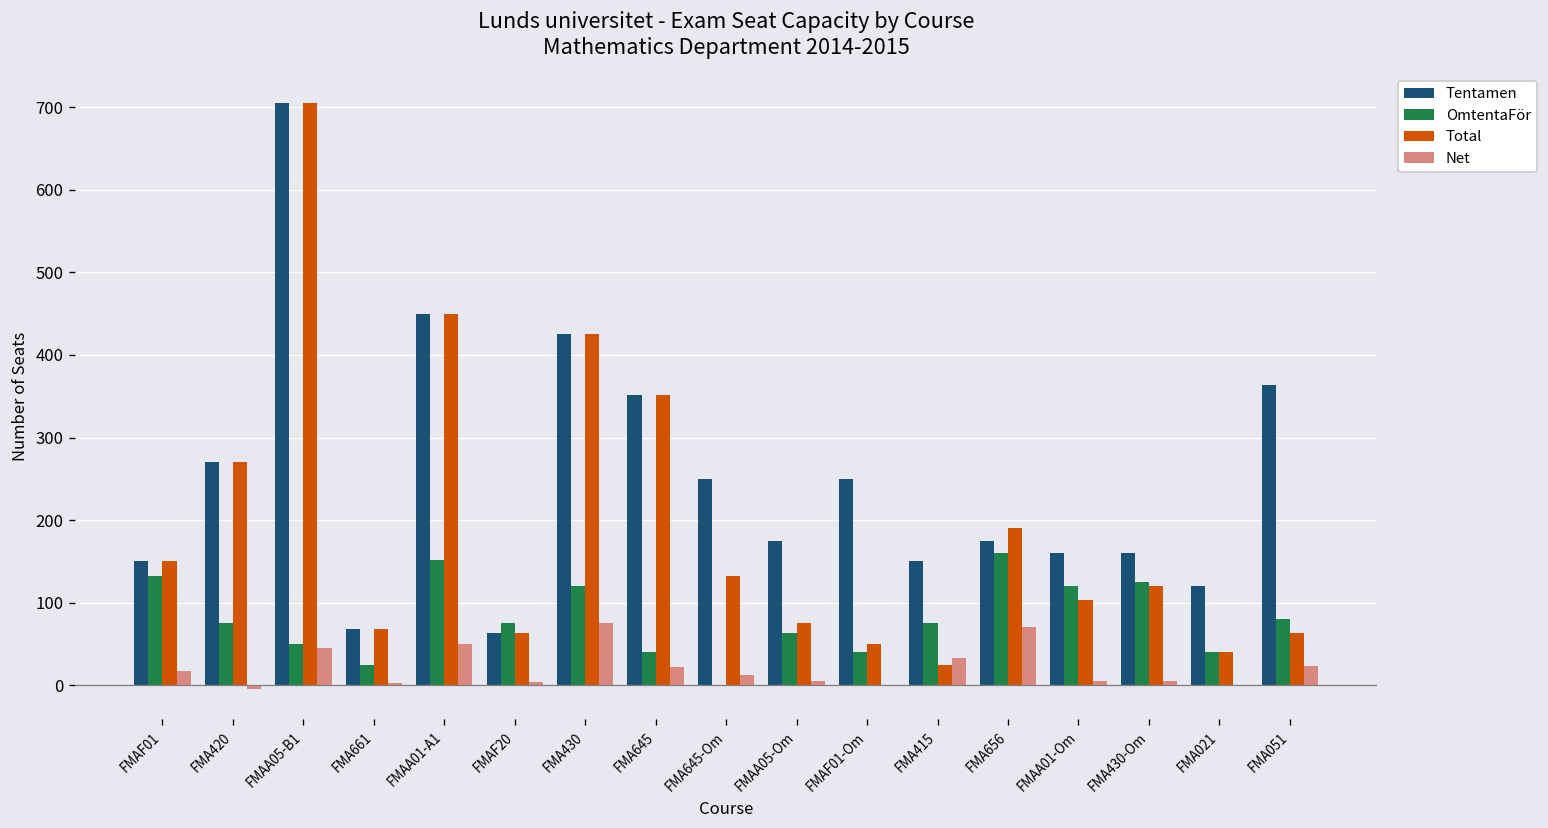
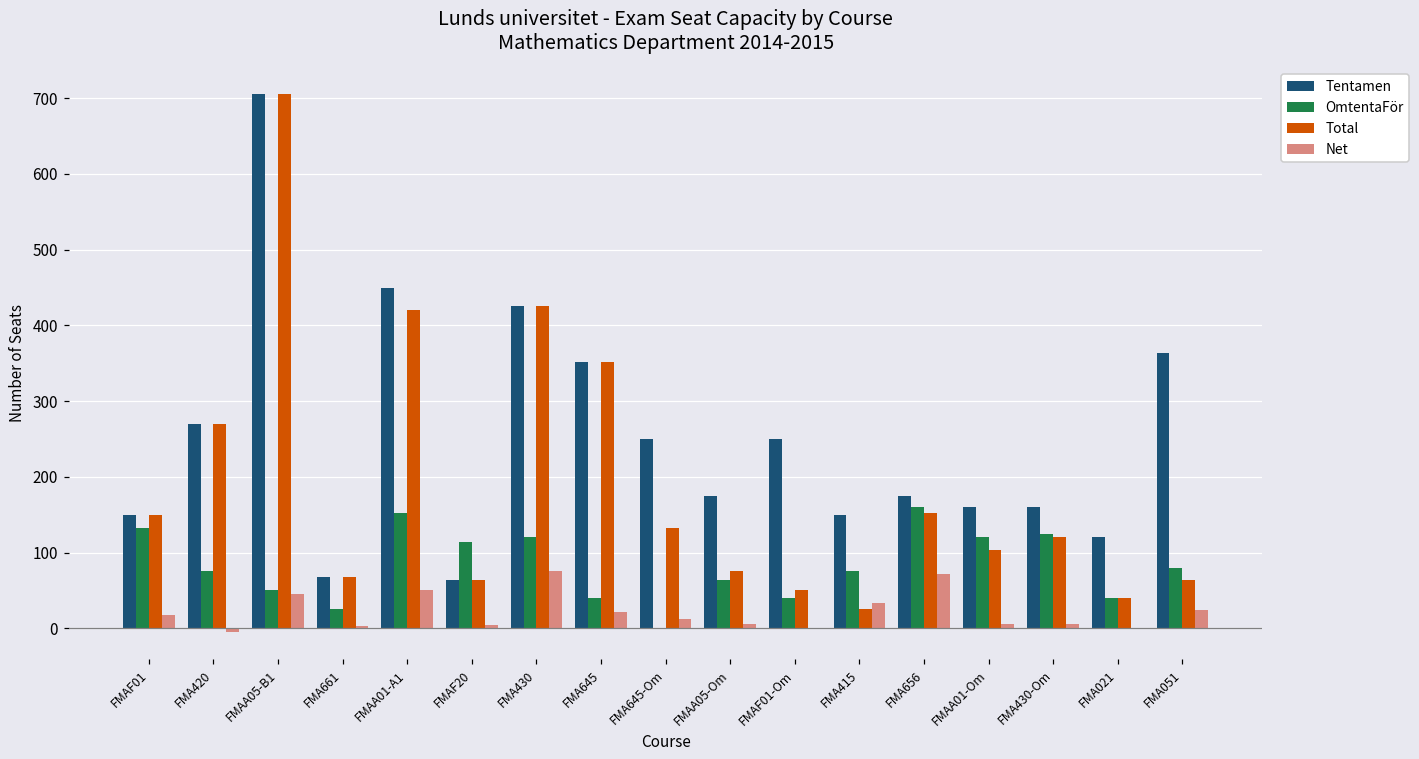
  {
    "Tentamen": {
      "FMAF01": 150,
      "FMA420": 270,
      "FMAA05-B1": 710,
      "FMA661": 70,
      "FMAA01-A1": 450,
      "FMAF20": 60,
      "FMA430": 430,
      "FMA645": 350,
      "FMA645-Om": 250,
      "FMAA05-Om": 180,
      "FMAF01-Om": 250,
      "FMA415": 150,
      "FMA656": 180,
      "FMAA01-Om": 160,
      "FMA430-Om": 160,
      "FMA021": 120,
      "FMA051": 360
    },
    "OmtentaFör": {
      "FMAF01": 130,
      "FMA420": 80,
      "FMAA05-B1": 50,
      "FMA661": 30,
      "FMAA01-A1": 150,
-     "FMAF20": 80,
+     "FMAF20": 110,
      "FMA430": 120,
      "FMA645": 40,
      "FMA645-Om": 0,
      "FMAA05-Om": 60,
      "FMAF01-Om": 40,
      "FMA415": 80,
      "FMA656": 160,
      "FMAA01-Om": 120,
      "FMA430-Om": 130,
      "FMA021": 40,
      "FMA051": 80
    },
    "Total": {
      "FMAF01": 150,
      "FMA420": 270,
      "FMAA05-B1": 710,
      "FMA661": 70,
-     "FMAA01-A1": 450,
+     "FMAA01-A1": 420,
      "FMAF20": 60,
      "FMA430": 430,
      "FMA645": 350,
      "FMA645-Om": 130,
      "FMAA05-Om": 80,
      "FMAF01-Om": 50,
      "FMA415": 30,
-     "FMA656": 190,
+     "FMA656": 150,
      "FMAA01-Om": 100,
      "FMA430-Om": 120,
      "FMA021": 40,
      "FMA051": 60
    },
    "Net": {
      "FMAF01": 20,
      "FMA420": -10,
      "FMAA05-B1": 50,
      "FMAA01-A1": 50,
      "FMAF20": 0,
      "FMA430": 80,
      "FMA645": 20,
      "FMA645-Om": 10,
      "FMAA05-Om": 10,
      "FMAF01-Om": 0,
      "FMA415": 30,
      "FMA656": 70,
      "FMAA01-Om": 10,
      "FMA430-Om": 10,
      "FMA021": 0,
      "FMA051": 20
    }
  }
